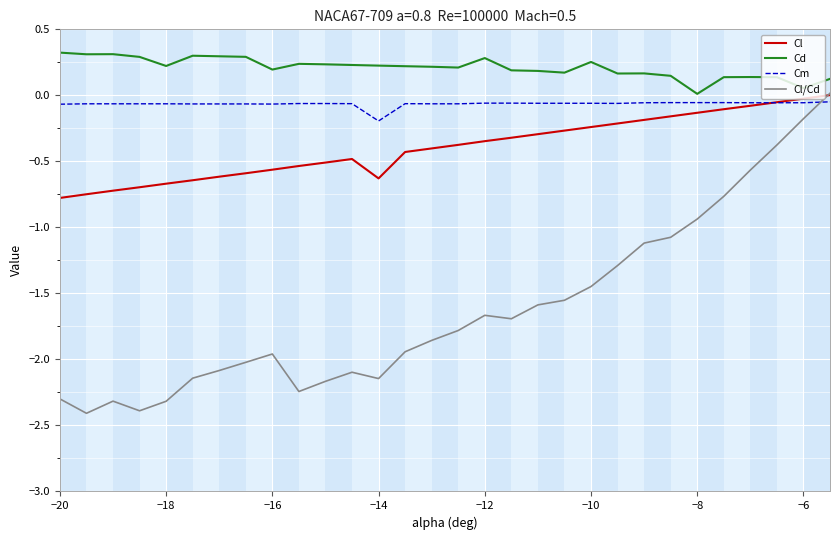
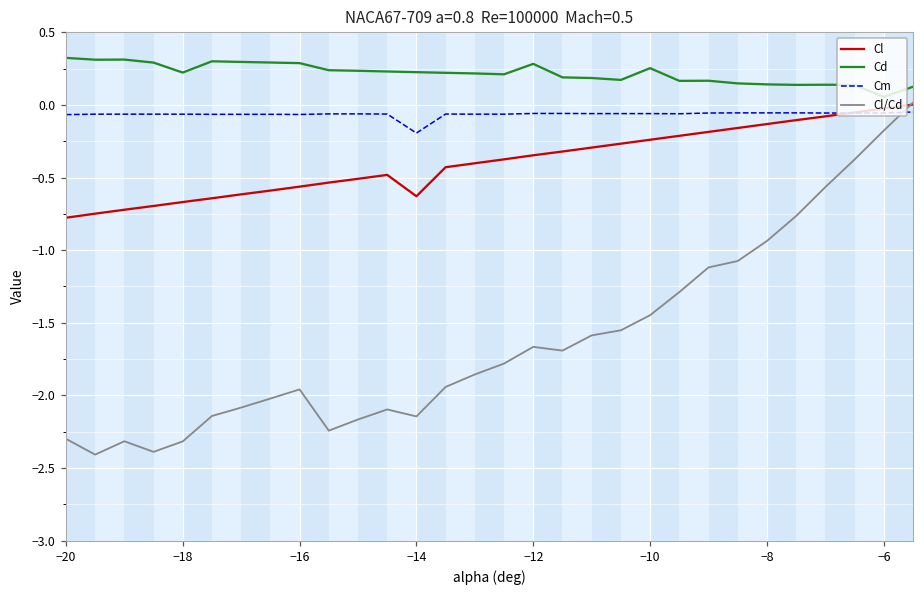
  {
    "Cl": {
      "−20": -0.78,
      "−18": -0.67,
      "−16": -0.56,
      "−14": -0.63,
      "−12": -0.35,
      "−10": -0.24,
      "−8": -0.13
    },
    "Cd": {
      "−20": 0.32,
      "−18": 0.22,
-     "−16": 0.20,
+     "−16": 0.29,
      "−14": 0.23,
      "−12": 0.28,
      "−10": 0.25,
-     "−8": 0.01
+     "−8": 0.14
    },
    "Cm": {
      "−20": -0.07,
      "−18": -0.06,
      "−16": -0.07,
      "−14": -0.19,
      "−12": -0.06,
      "−10": -0.06,
      "−8": -0.06,
      "−6": -0.06
    },
    "Cl/Cd": {
      "−20": -2.30,
      "−18": -2.32,
      "−16": -1.96,
      "−14": -2.15,
      "−12": -1.67,
      "−10": -1.45,
      "−8": -0.94,
      "−6": -0.18
    }
  }
